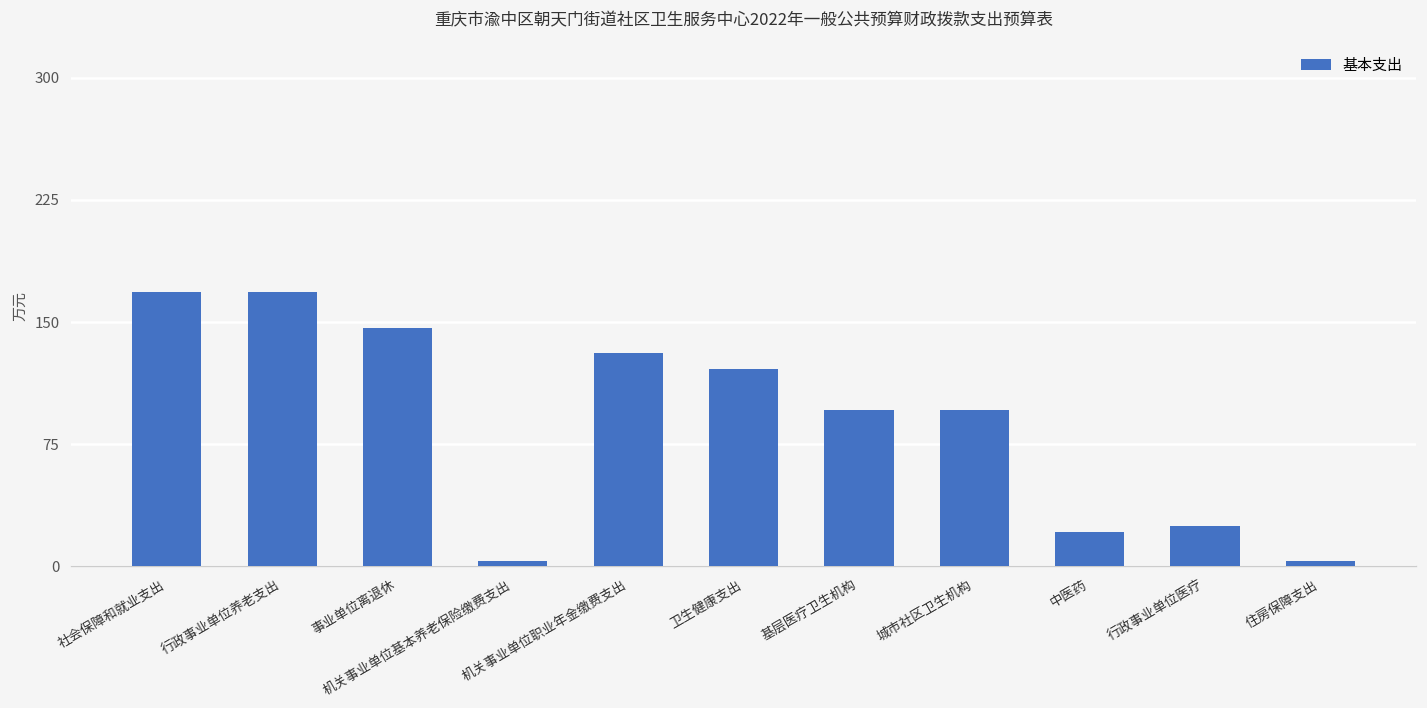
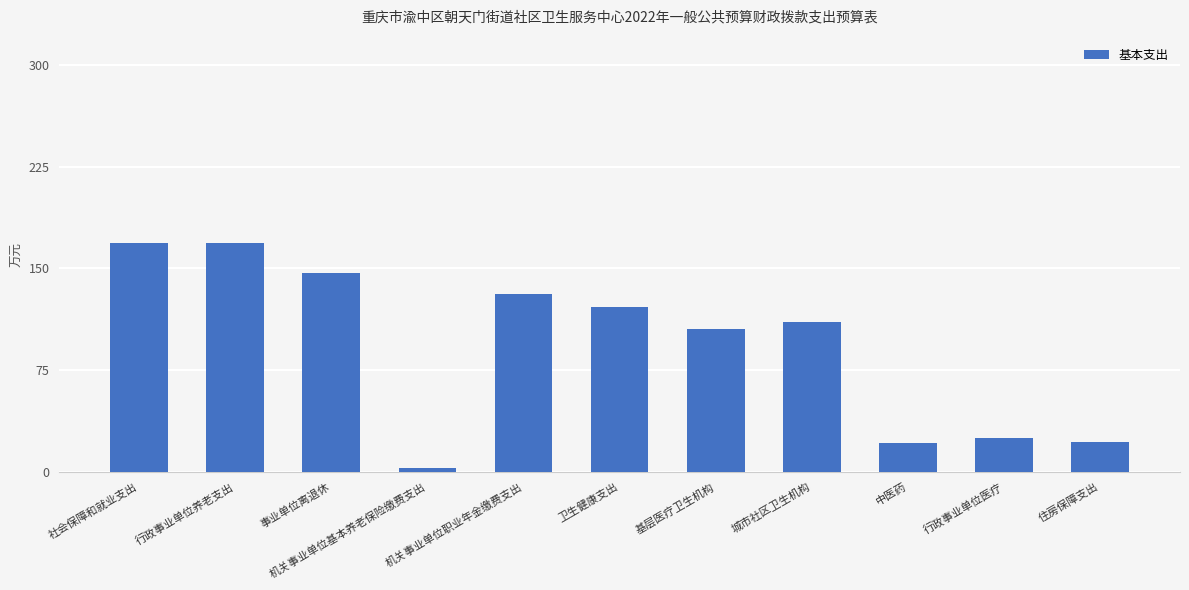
  {
    "社会保障和就业支出": 168,
    "行政事业单位养老支出": 168,
    "事业单位离退休": 146,
    "机关事业单位基本养老保险缴费支出": 3,
    "机关事业单位职业年金缴费支出": 131,
    "卫生健康支出": 121,
-   "基层医疗卫生机构": 96,
-   "城市社区卫生机构": 96,
+   "基层医疗卫生机构": 105,
+   "城市社区卫生机构": 110,
    "中医药": 21,
    "行政事业单位医疗": 25,
-   "住房保障支出": 3
+   "住房保障支出": 22
  }
